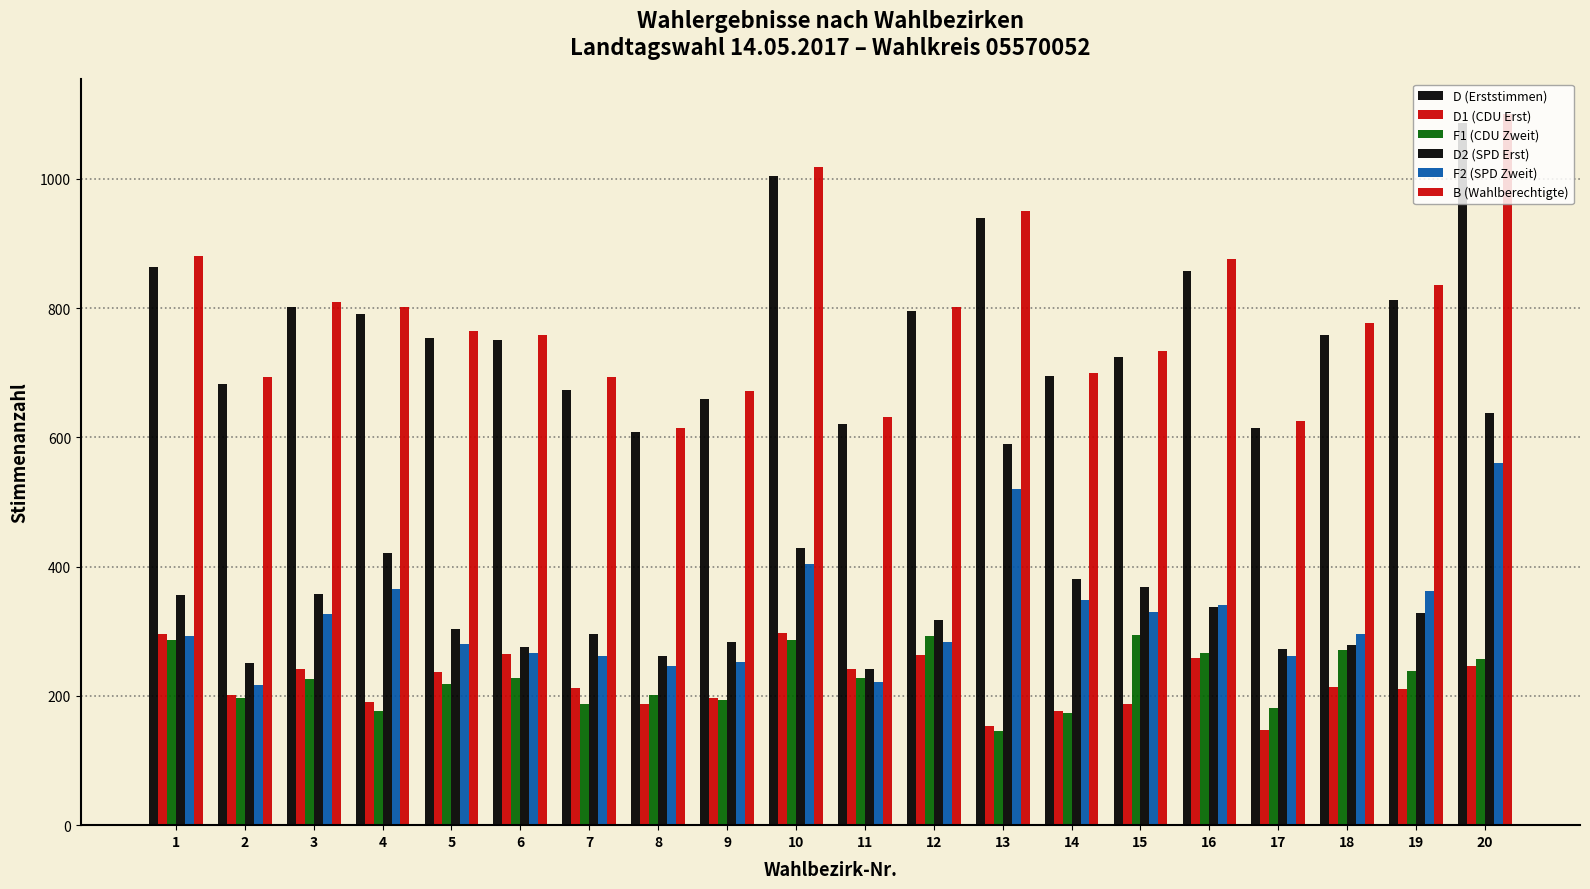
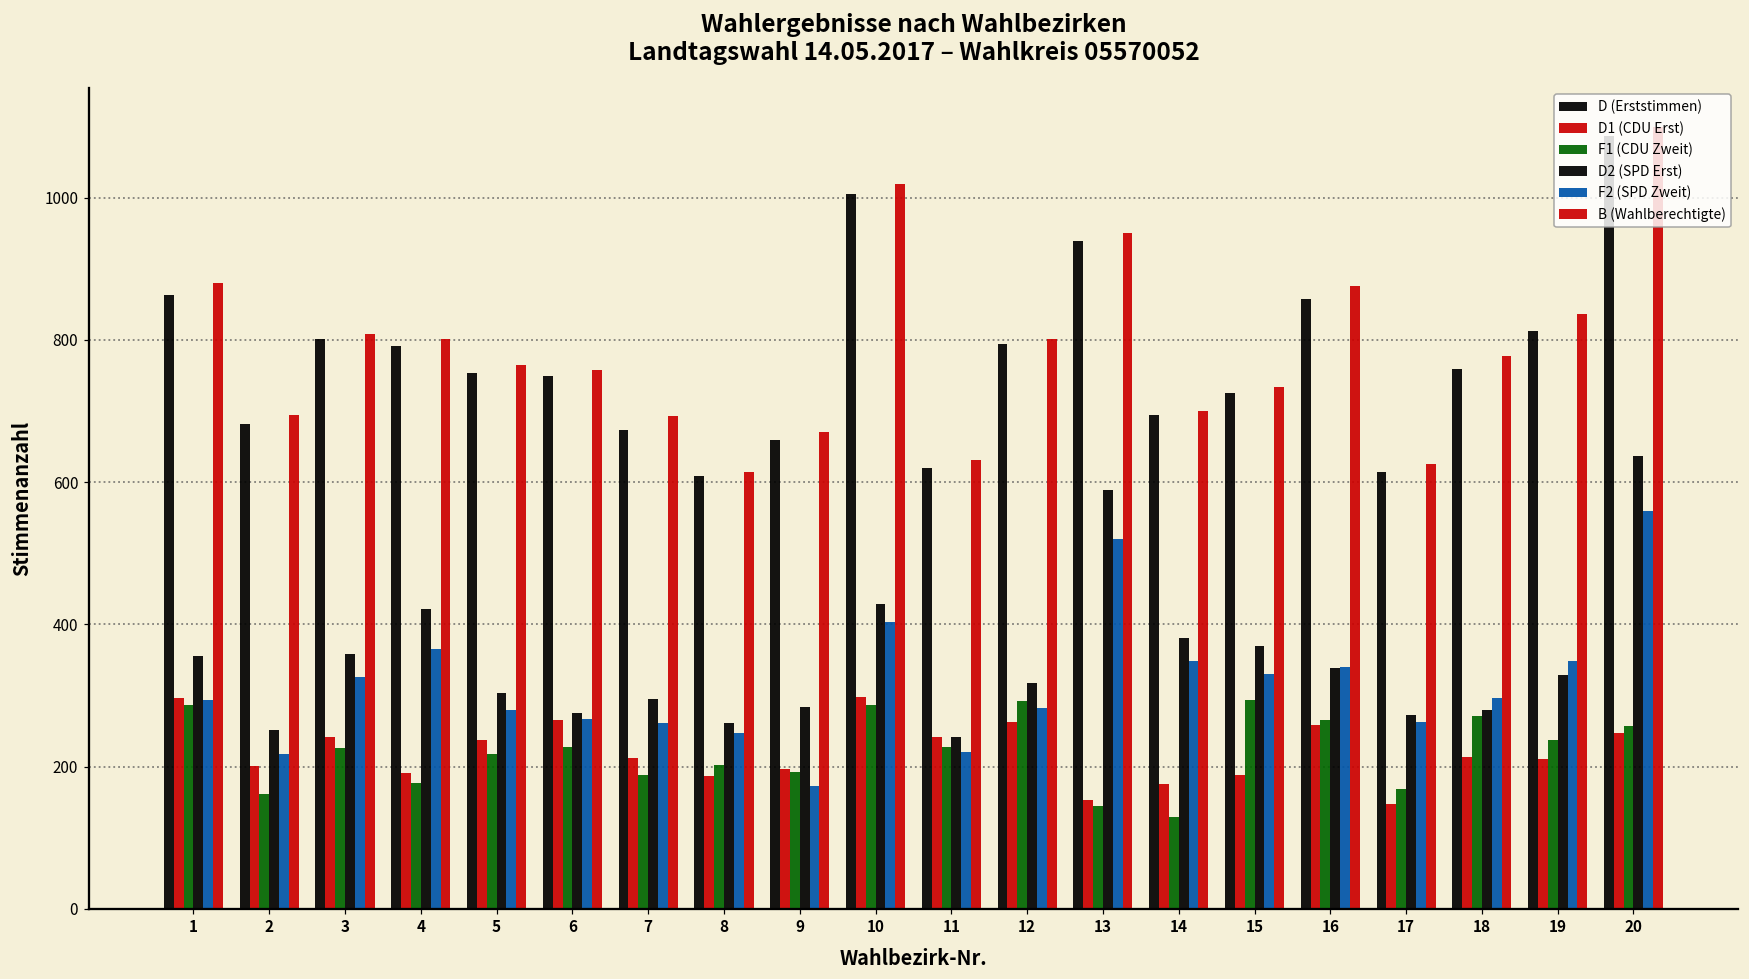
  {
    "F1 (CDU Zweit)": {
      "1": 290,
-     "2": 200,
+     "2": 160,
      "3": 230,
      "4": 180,
      "5": 220,
      "6": 230,
      "7": 190,
      "8": 200,
      "9": 190,
      "10": 290,
      "11": 230,
      "12": 290,
      "13": 150,
-     "14": 170,
+     "14": 130,
      "15": 290,
      "16": 270,
-     "17": 180,
+     "17": 170,
      "18": 270,
      "19": 240,
      "20": 260
    },
    "F2 (SPD Zweit)": {
      "1": 290,
      "2": 220,
      "3": 330,
      "4": 370,
      "5": 280,
      "6": 270,
      "7": 260,
      "8": 250,
-     "9": 250,
+     "9": 170,
      "10": 400,
      "11": 220,
      "12": 280,
      "13": 520,
      "14": 350,
      "15": 330,
      "16": 340,
      "17": 260,
      "18": 300,
-     "19": 360,
+     "19": 350,
      "20": 560
    }
  }
